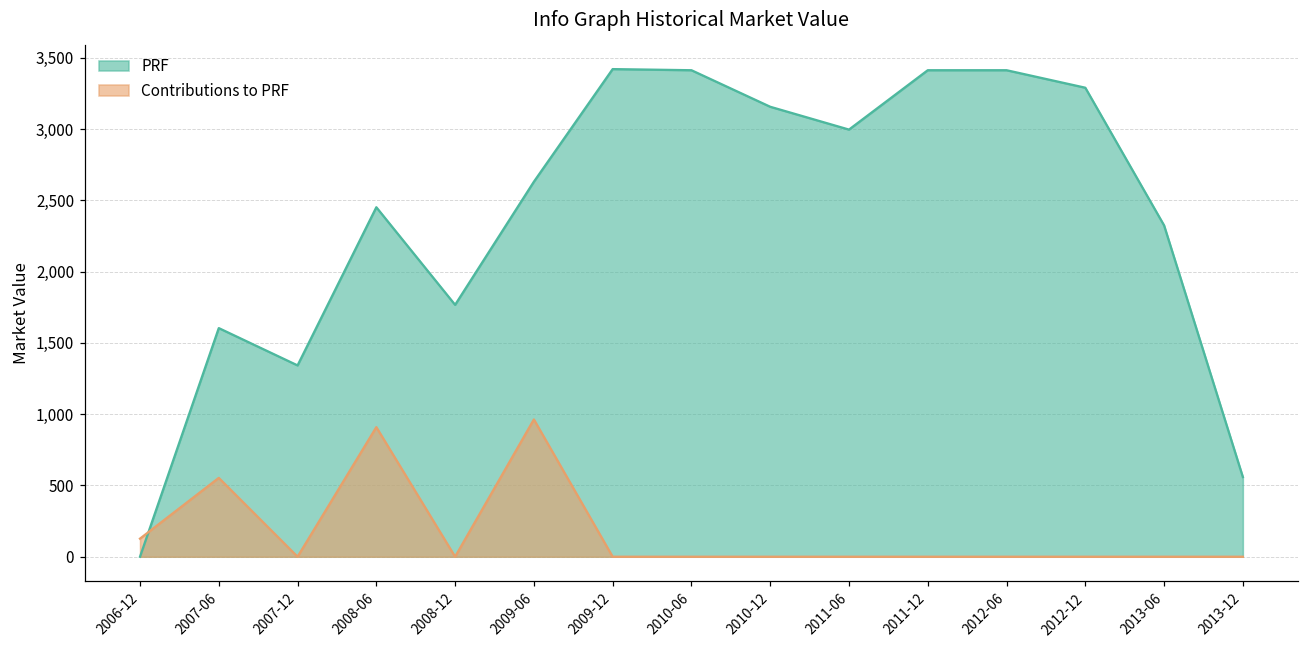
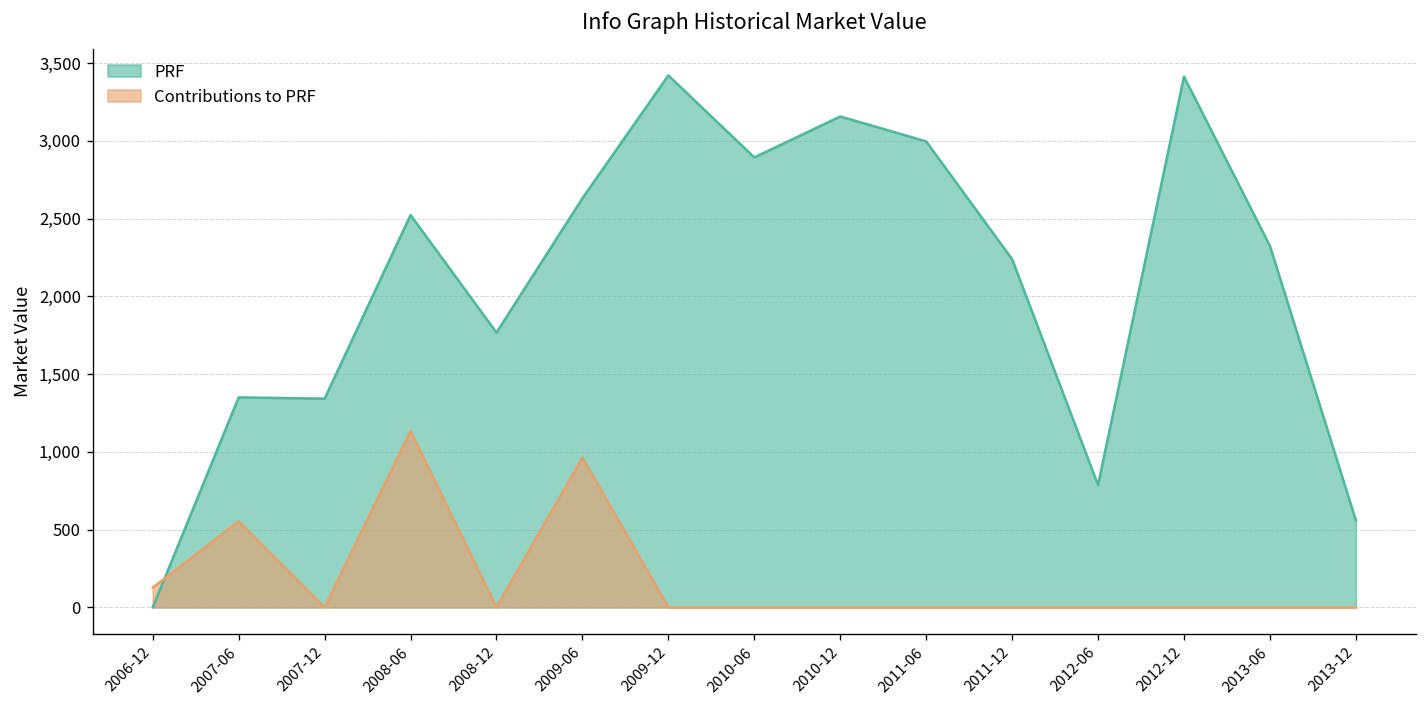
  {
    "PRF": {
      "2006-12": "0",
-     "2007-06": "1,600",
+     "2007-06": "1,350",
      "2007-12": "1,340",
-     "2008-06": "2,450",
+     "2008-06": "2,520",
      "2008-12": "1,770",
      "2009-06": "2,630",
      "2009-12": "3,420",
-     "2010-06": "3,410",
+     "2010-06": "2,890",
      "2010-12": "3,160",
      "2011-06": "3,000",
-     "2011-12": "3,410",
-     "2012-06": "3,410",
-     "2012-12": "3,290",
+     "2011-12": "2,240",
+     "2012-06": "790",
+     "2012-12": "3,410",
      "2013-06": "2,320",
      "2013-12": "560"
    },
    "Contributions to PRF": {
      "2006-12": "130",
      "2007-06": "550",
      "2007-12": "0",
-     "2008-06": "910",
+     "2008-06": "1,130",
      "2008-12": "0",
      "2009-06": "960",
      "2009-12": "0",
      "2010-06": "0",
      "2010-12": "0",
      "2011-06": "0",
      "2011-12": "0",
      "2012-06": "0",
      "2012-12": "0",
      "2013-06": "0",
      "2013-12": "0"
    }
  }
